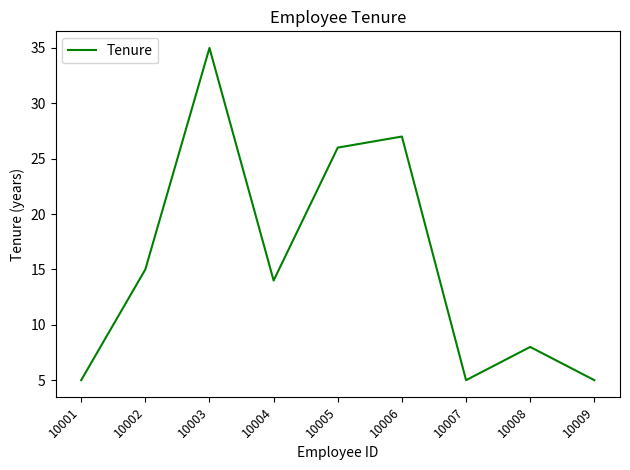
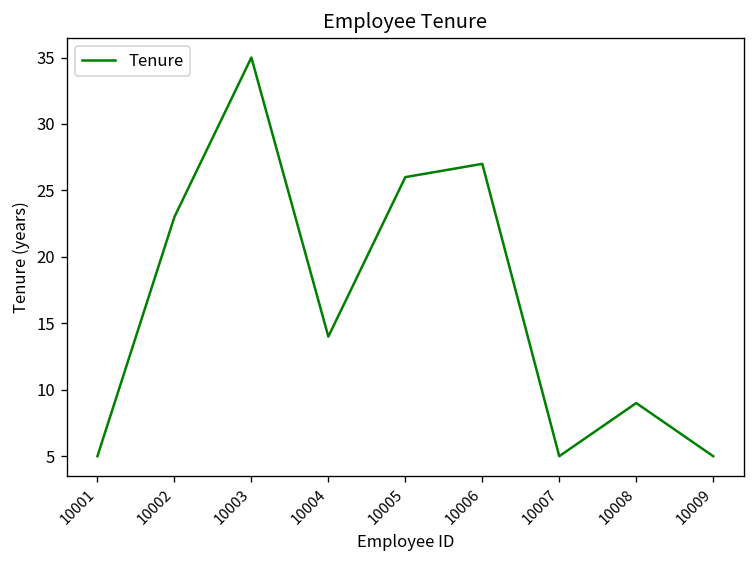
  {
    "10001": 5,
-   "10002": 15,
+   "10002": 23,
    "10003": 35,
    "10004": 14,
    "10005": 26,
    "10006": 27,
    "10007": 5,
-   "10008": 8,
+   "10008": 9,
    "10009": 5
  }
